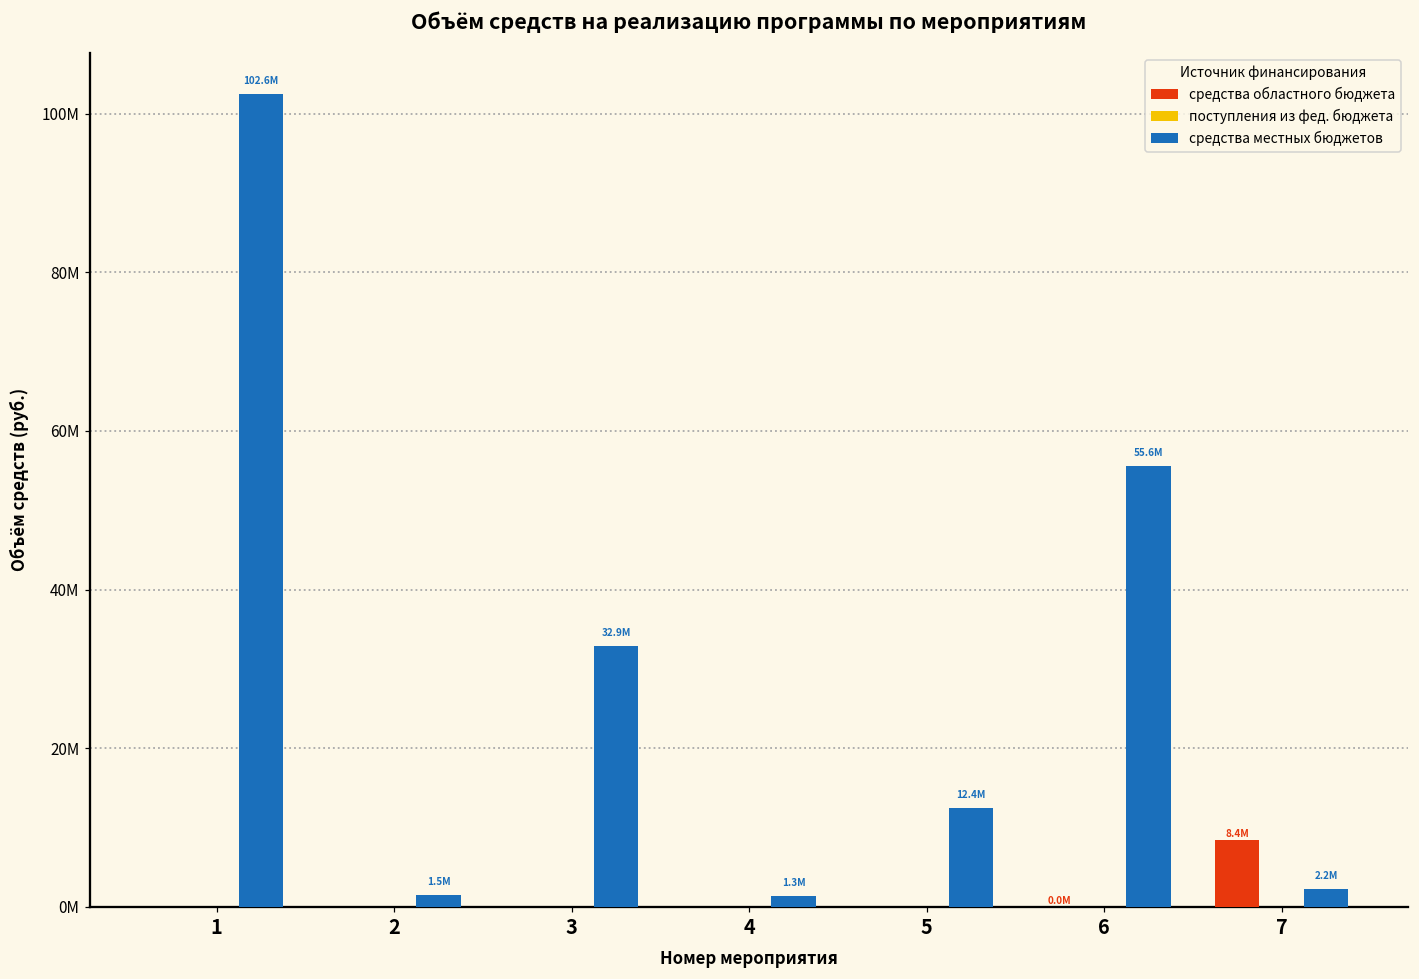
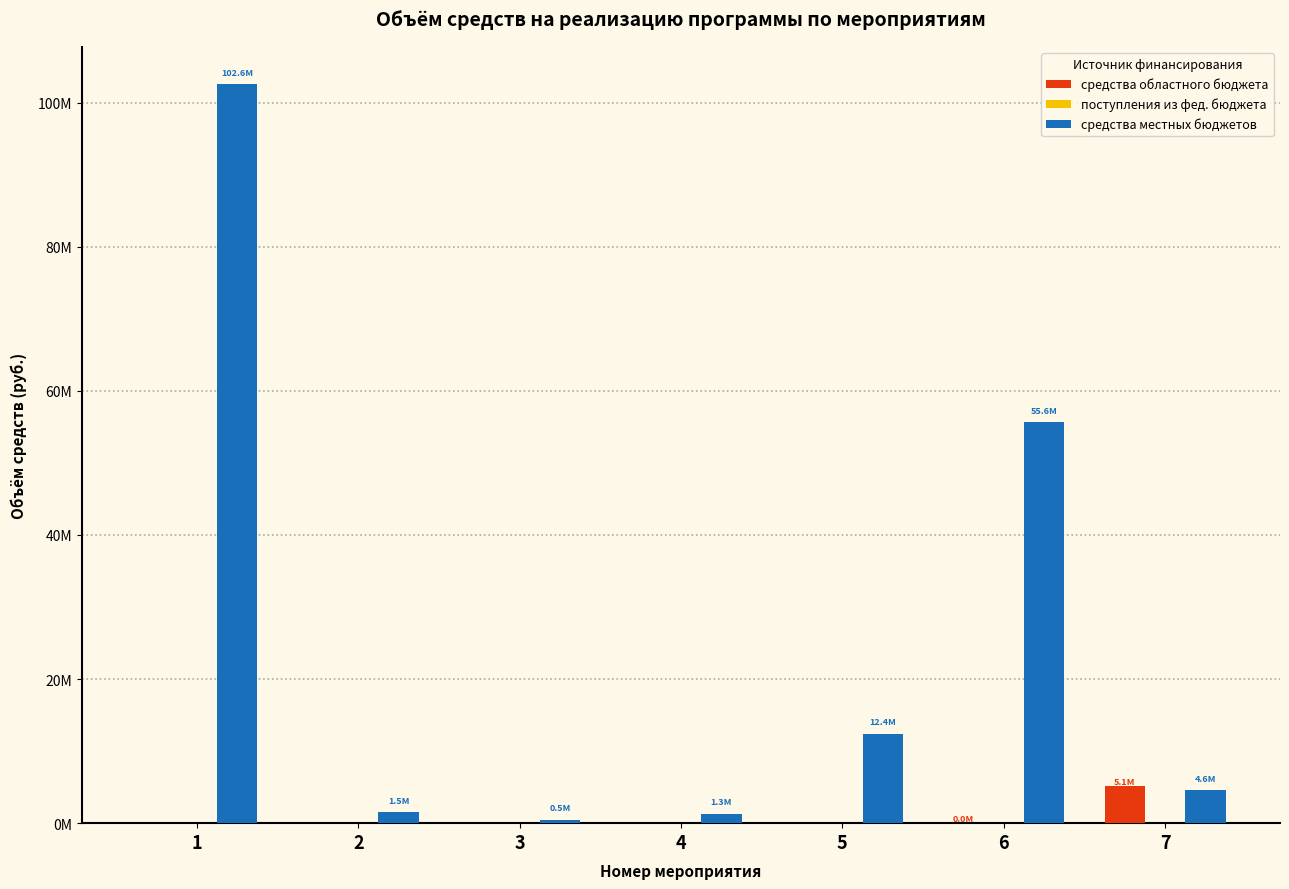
  {
    "средства областного бюджета": {
-     "7": "8.4M"
+     "7": "5.1M"
    },
    "поступления из фед. бюджета": {
      "1": "0",
      "2": "0",
      "3": "0",
      "4": "0",
      "5": "0",
      "6": "0",
      "7": "0"
    },
    "средства местных бюджетов": {
      "1": "102.6M",
      "2": "1.5M",
-     "3": "32.9M",
+     "3": "0.5M",
      "4": "1.3M",
      "5": "12.4M",
      "6": "55.6M",
-     "7": "2.2M"
+     "7": "4.6M"
    }
  }
